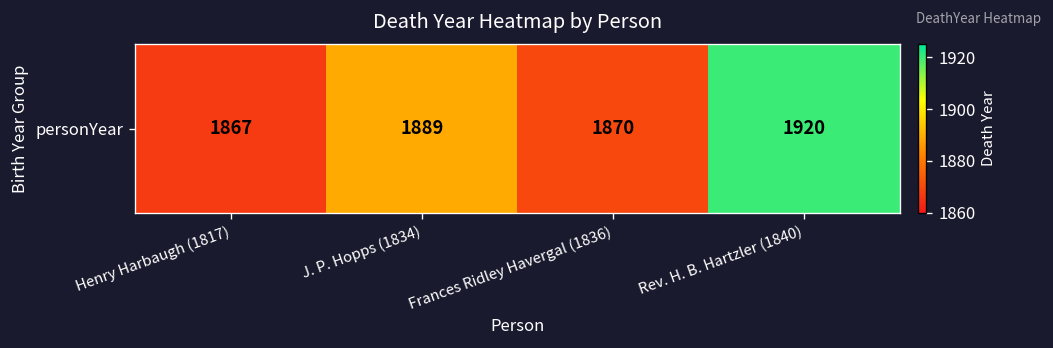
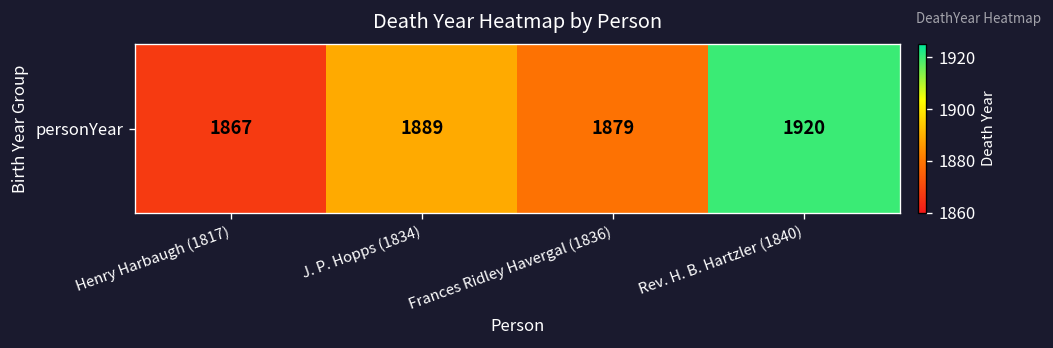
  {
    "personYear": {
      "Henry Harbaugh (1817)": 1867,
      "J. P. Hopps (1834)": 1889,
-     "Frances Ridley Havergal (1836)": 1870,
+     "Frances Ridley Havergal (1836)": 1879,
      "Rev. H. B. Hartzler (1840)": 1920
    }
  }
